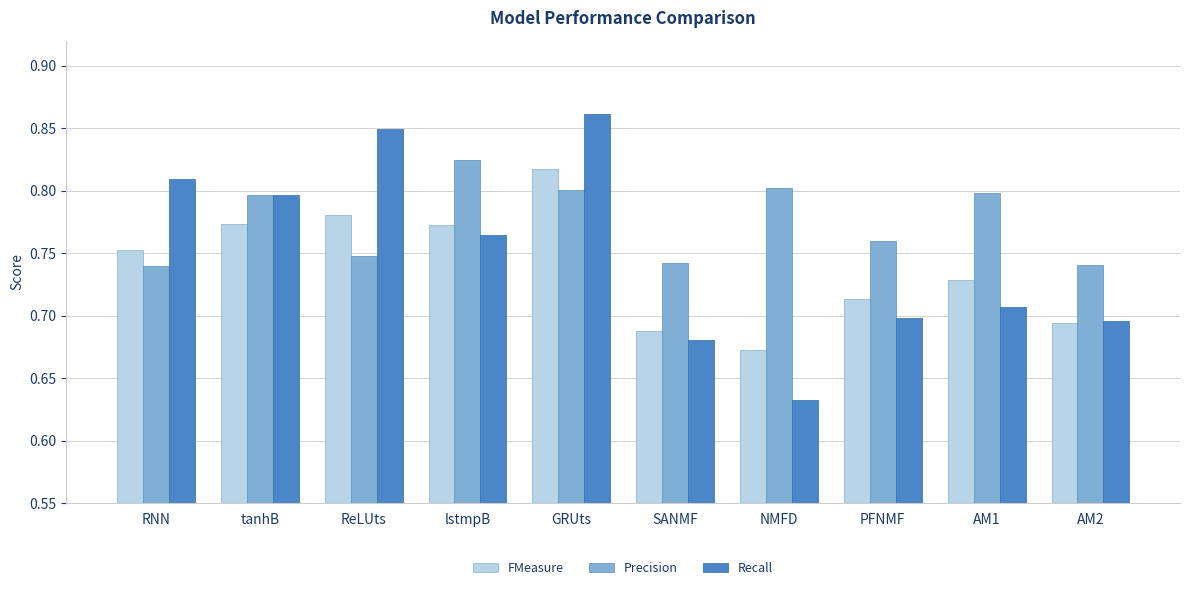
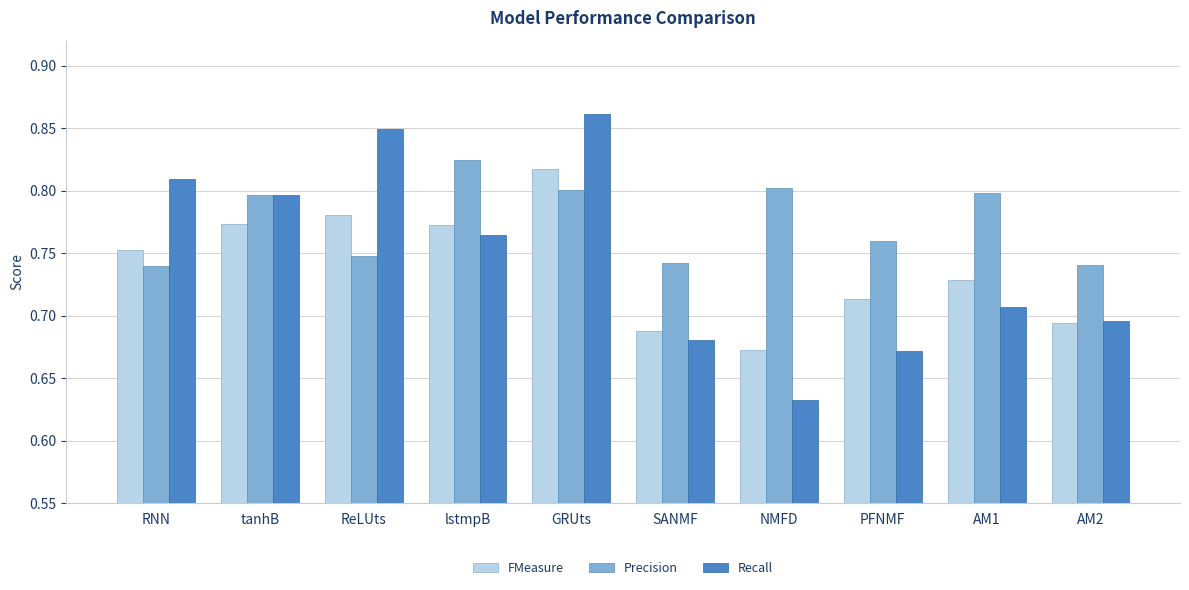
  {
    "FMeasure": {
      "RNN": 0.752,
      "tanhB": 0.773,
      "ReLUts": 0.781,
      "lstmpB": 0.773,
      "GRUts": 0.817,
      "SANMF": 0.687,
      "NMFD": 0.672,
      "PFNMF": 0.713,
      "AM1": 0.729,
      "AM2": 0.694
    },
    "Precision": {
      "RNN": 0.740,
      "tanhB": 0.797,
      "ReLUts": 0.748,
      "lstmpB": 0.824,
      "GRUts": 0.801,
      "SANMF": 0.742,
      "NMFD": 0.802,
      "PFNMF": 0.760,
      "AM1": 0.798,
      "AM2": 0.740
    },
    "Recall": {
      "RNN": 0.810,
      "tanhB": 0.796,
      "ReLUts": 0.850,
      "lstmpB": 0.764,
      "GRUts": 0.861,
      "SANMF": 0.681,
      "NMFD": 0.633,
-     "PFNMF": 0.698,
+     "PFNMF": 0.672,
      "AM1": 0.707,
      "AM2": 0.695
    }
  }
